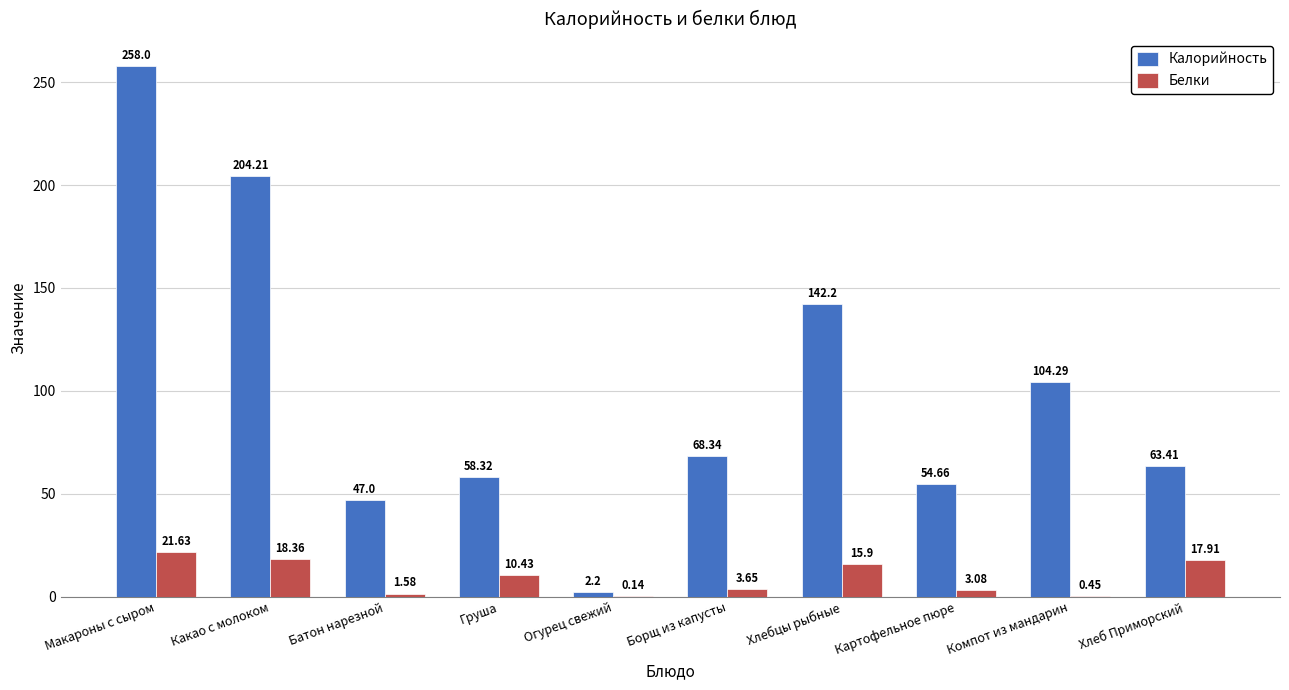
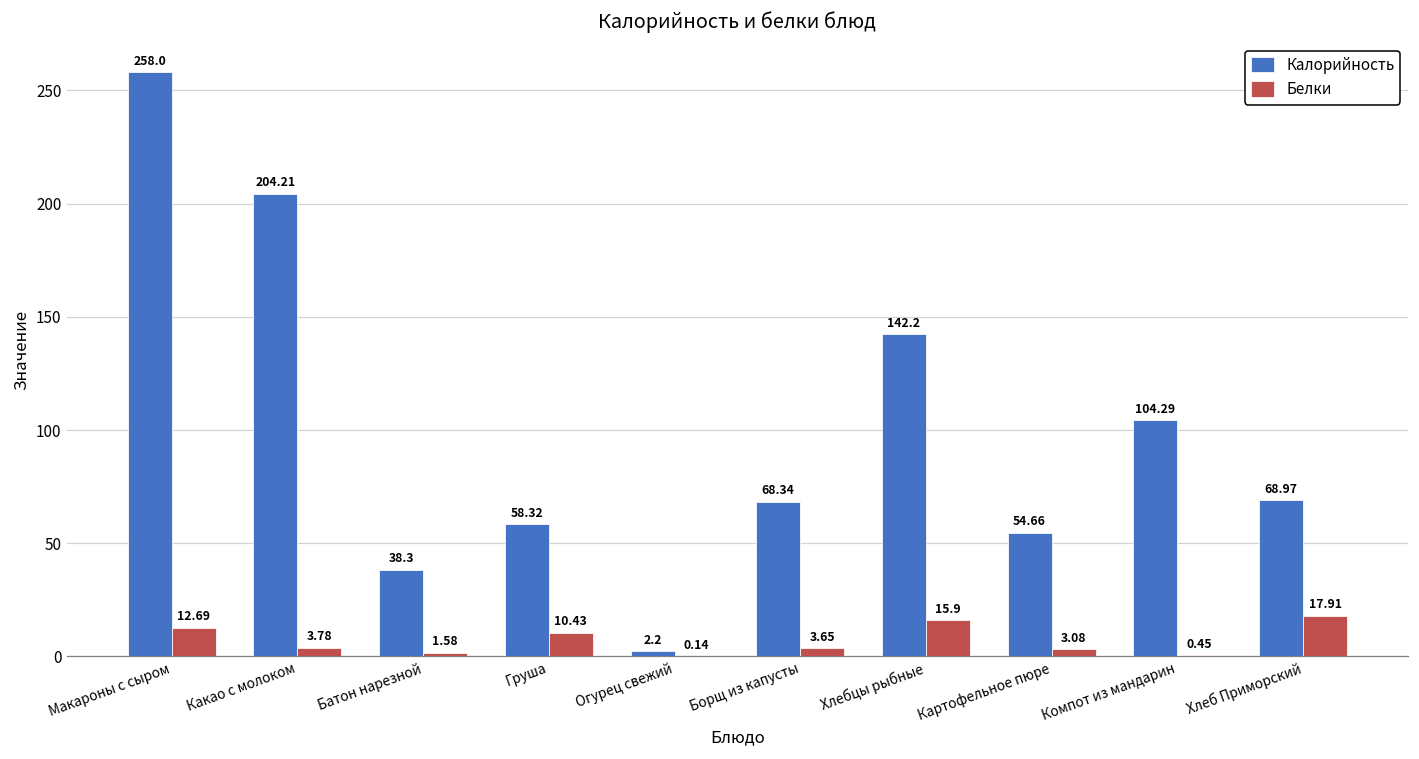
  {
    "Калорийность": {
      "Макароны с сыром": 258.0,
      "Какао с молоком": 204.21,
-     "Батон нарезной": 47.0,
+     "Батон нарезной": 38.3,
      "Груша": 58.32,
      "Огурец свежий": 2.2,
      "Борщ из капусты": 68.34,
      "Хлебцы рыбные": 142.2,
      "Картофельное пюре": 54.66,
      "Компот из мандарин": 104.29,
-     "Хлеб Приморский": 63.41
+     "Хлеб Приморский": 68.97
    },
    "Белки": {
-     "Макароны с сыром": 21.63,
-     "Какао с молоком": 18.36,
+     "Макароны с сыром": 12.69,
+     "Какао с молоком": 3.78,
      "Батон нарезной": 1.58,
      "Груша": 10.43,
      "Огурец свежий": 0.14,
      "Борщ из капусты": 3.65,
      "Хлебцы рыбные": 15.9,
      "Картофельное пюре": 3.08,
      "Компот из мандарин": 0.45,
      "Хлеб Приморский": 17.91
    }
  }
